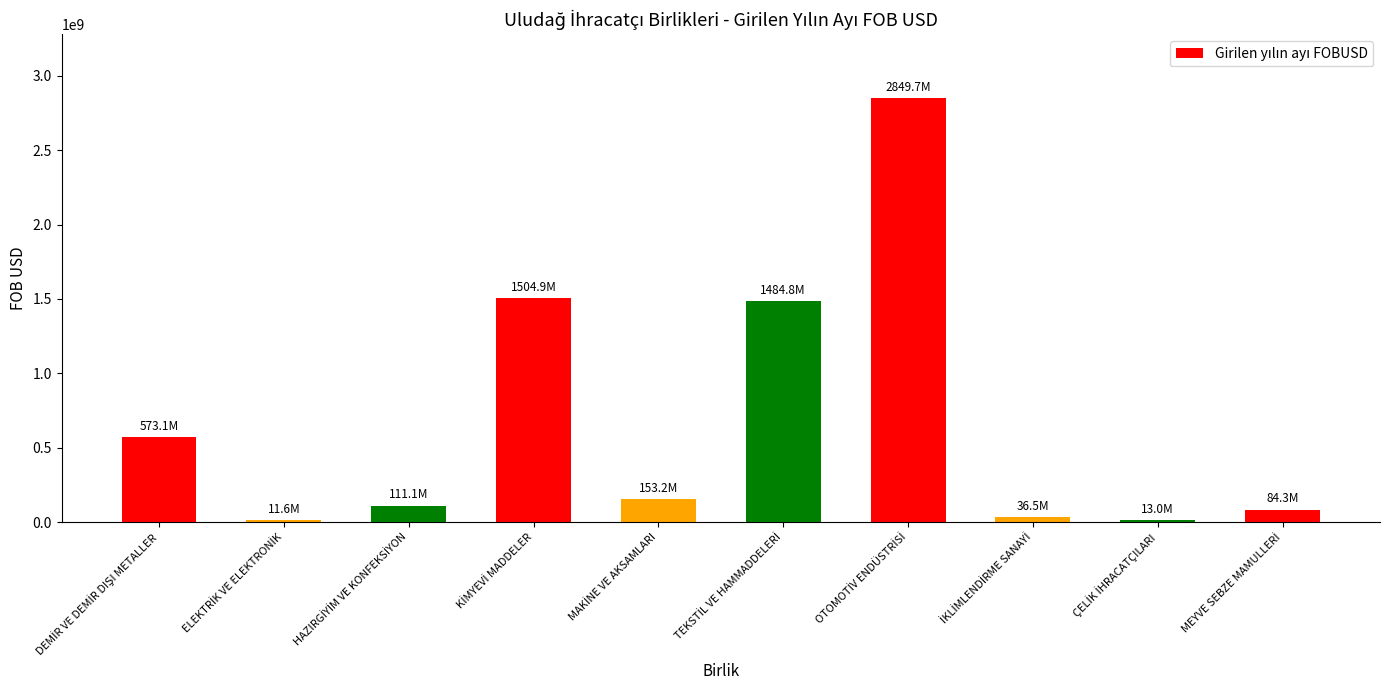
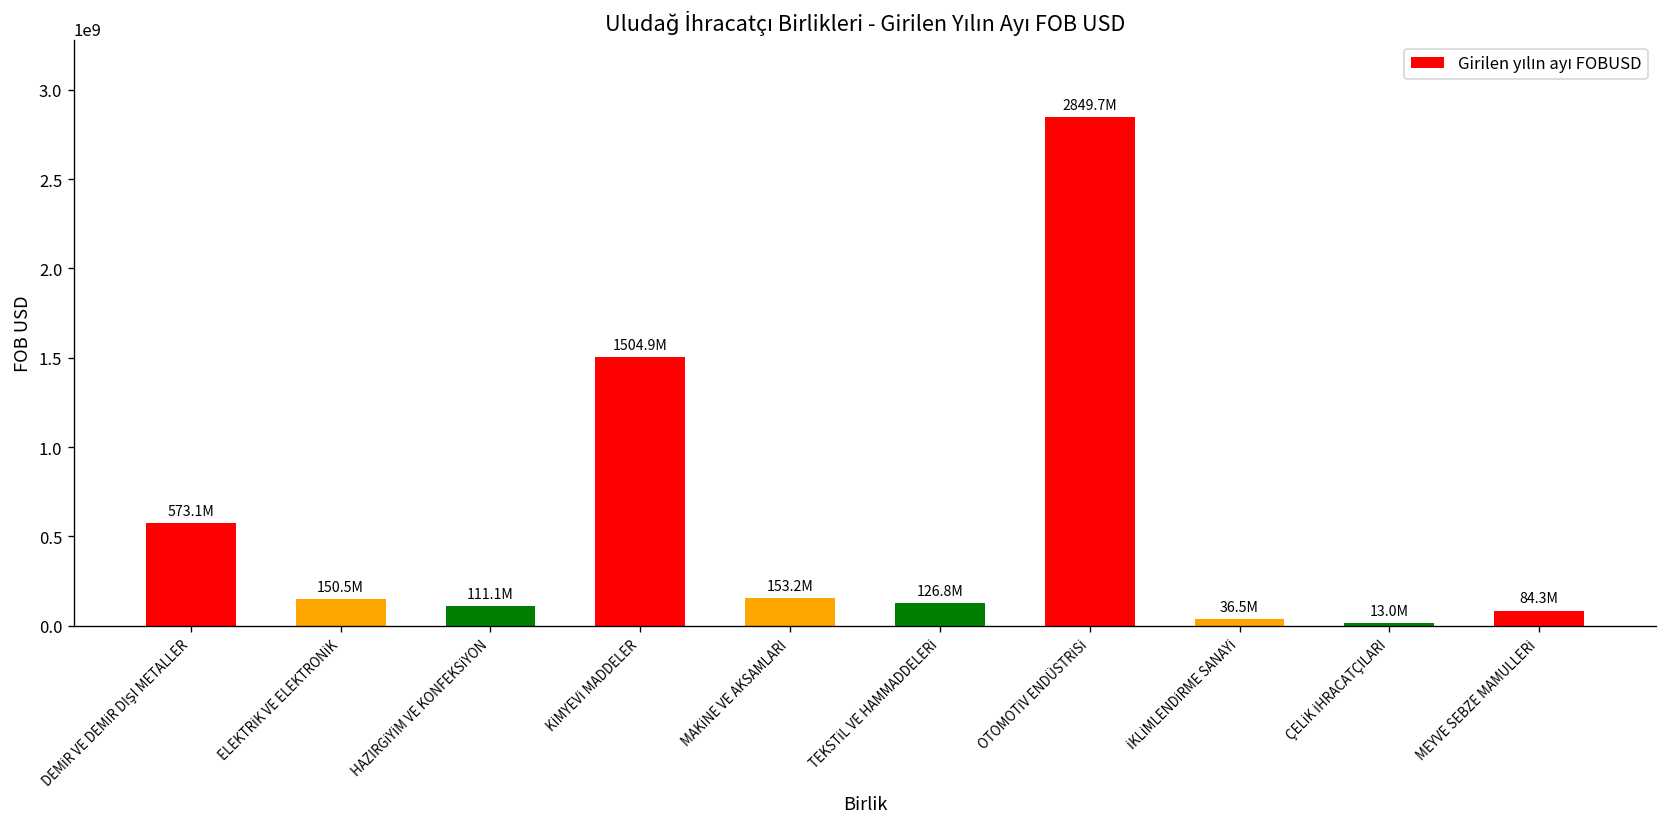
  {
    "DEMİR VE DEMİR DIŞI METALLER": "573.1M",
-   "ELEKTRİK VE ELEKTRONİK": "11.6M",
+   "ELEKTRİK VE ELEKTRONİK": "150.5M",
    "HAZIRGİYİM VE KONFEKSİYON": "111.1M",
    "KİMYEVİ MADDELER": "1504.9M",
    "MAKİNE VE AKSAMLARI": "153.2M",
-   "TEKSTİL VE HAMMADDELERİ": "1484.8M",
+   "TEKSTİL VE HAMMADDELERİ": "126.8M",
    "OTOMOTİV ENDÜSTRİSİ": "2849.7M",
    "İKLİMLENDİRME SANAYİ": "36.5M",
    "ÇELİK İHRACATÇILARI": "13.0M",
    "MEYVE SEBZE MAMULLERİ": "84.3M"
  }
